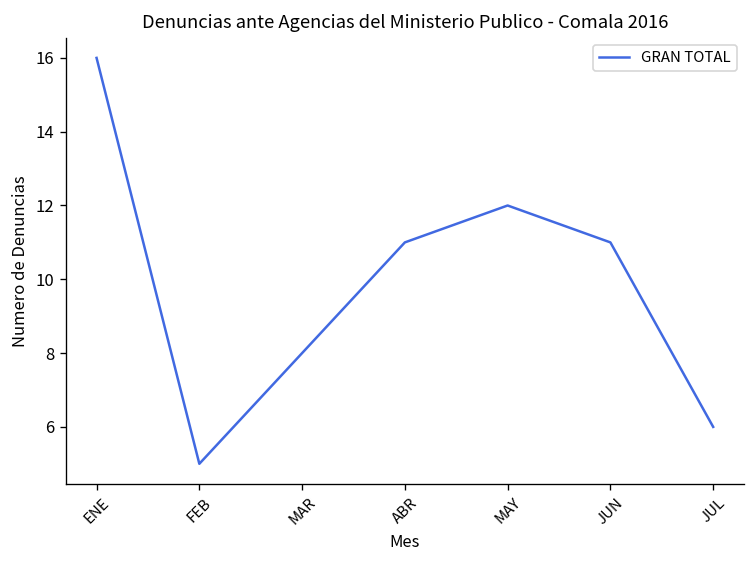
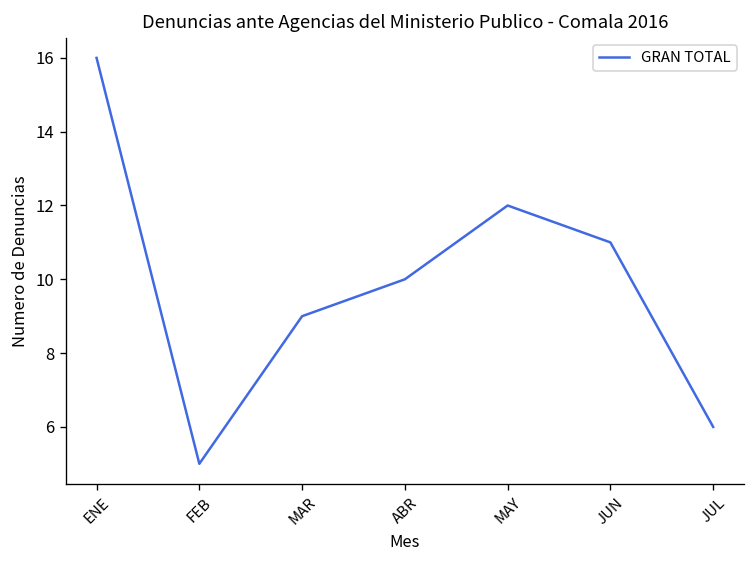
  {
    "ENE": 16,
    "FEB": 5,
-   "MAR": 8,
-   "ABR": 11,
+   "MAR": 9,
+   "ABR": 10,
    "MAY": 12,
    "JUN": 11,
    "JUL": 6
  }
